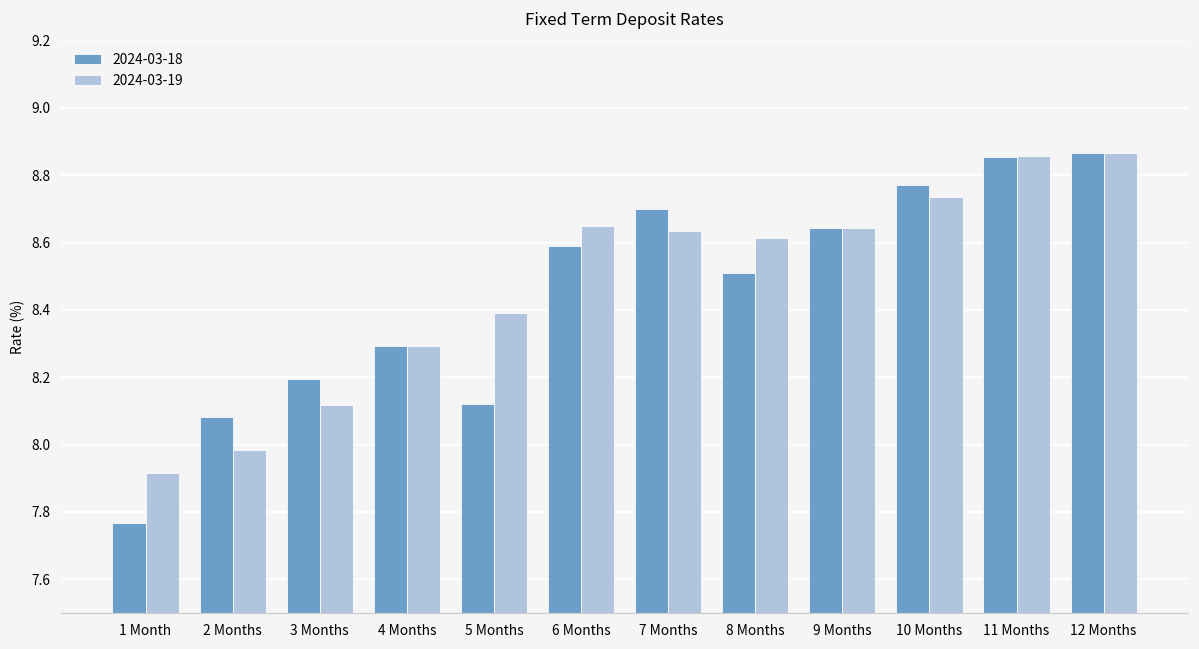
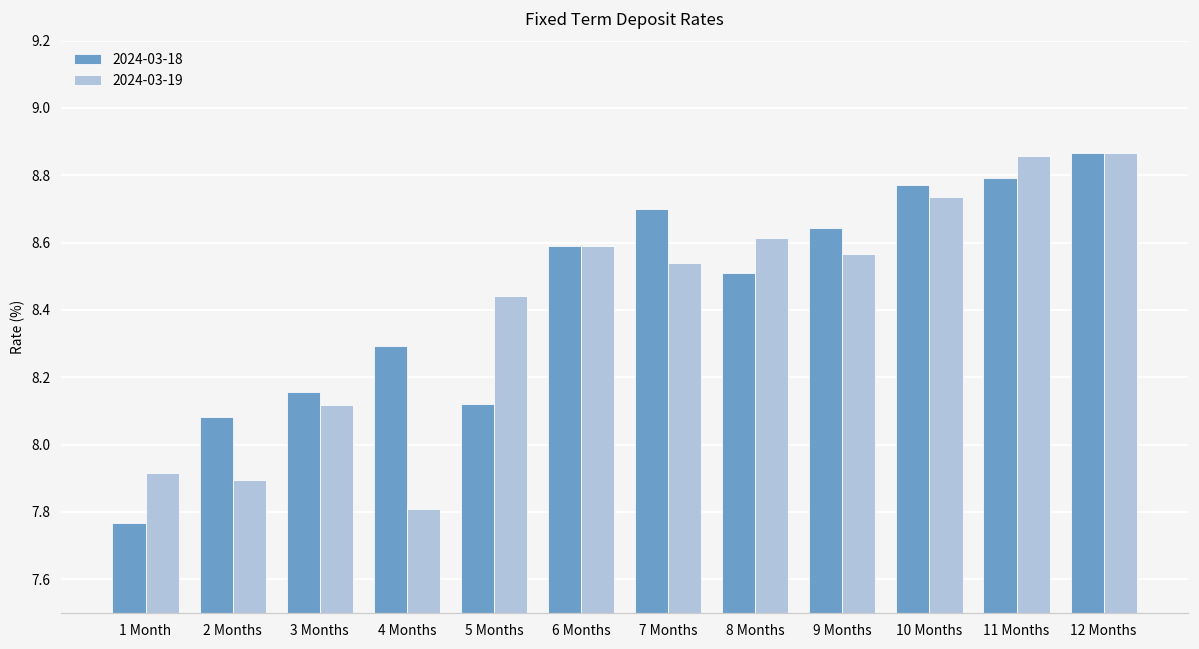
  {
    "2024-03-18": {
      "1 Month": 7.77,
      "2 Months": 8.08,
-     "3 Months": 8.20,
+     "3 Months": 8.16,
      "4 Months": 8.29,
      "5 Months": 8.12,
      "6 Months": 8.59,
      "7 Months": 8.70,
      "8 Months": 8.51,
      "9 Months": 8.64,
      "10 Months": 8.77,
-     "11 Months": 8.85,
+     "11 Months": 8.79,
      "12 Months": 8.87
    },
    "2024-03-19": {
      "1 Month": 7.92,
-     "2 Months": 7.98,
+     "2 Months": 7.89,
      "3 Months": 8.12,
-     "4 Months": 8.29,
-     "5 Months": 8.39,
-     "6 Months": 8.65,
-     "7 Months": 8.63,
+     "4 Months": 7.81,
+     "5 Months": 8.44,
+     "6 Months": 8.59,
+     "7 Months": 8.54,
      "8 Months": 8.61,
-     "9 Months": 8.64,
+     "9 Months": 8.57,
      "10 Months": 8.74,
      "11 Months": 8.86,
      "12 Months": 8.87
    }
  }
